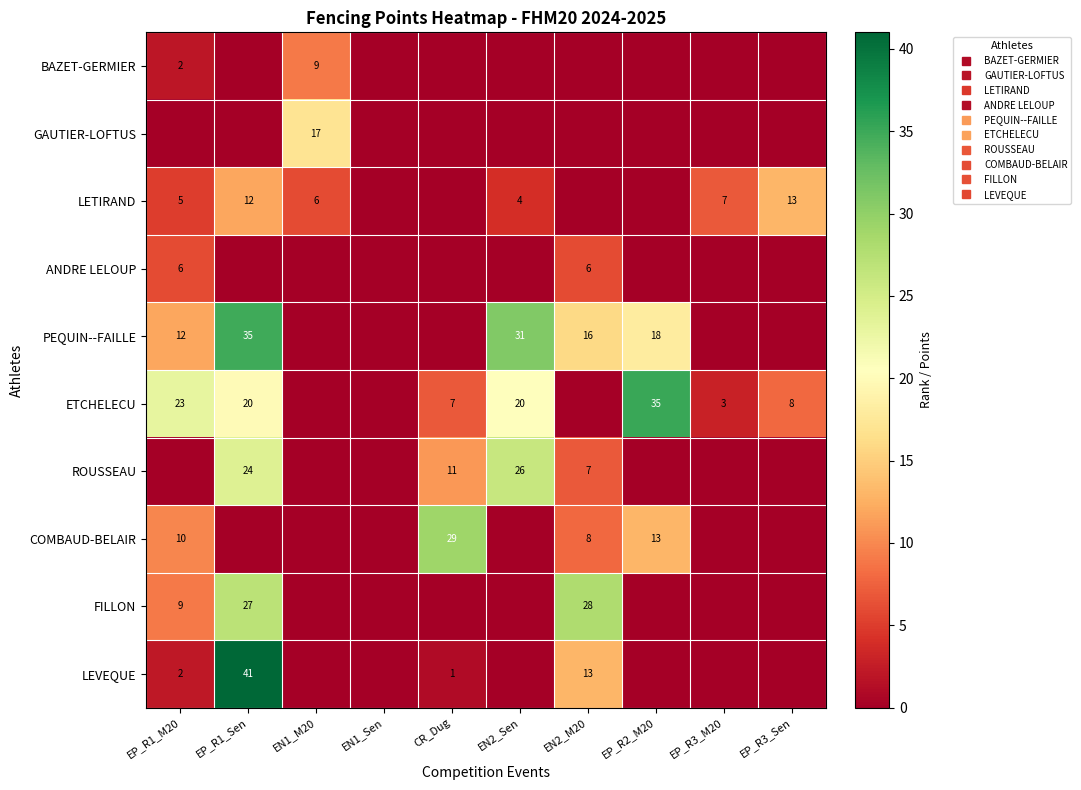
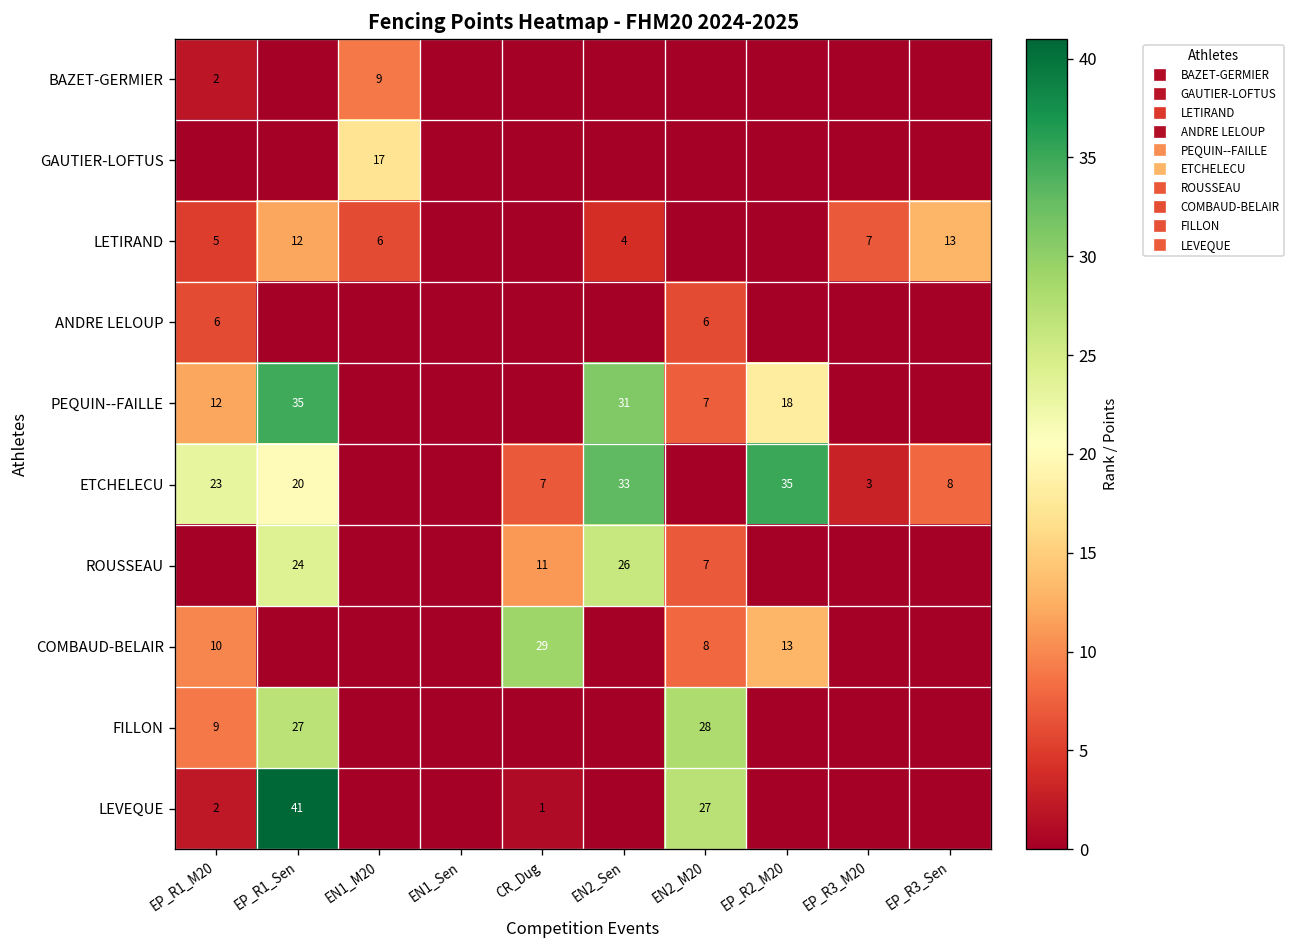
  {
    "BAZET-GERMIER": {
      "EP_R1_M20": 2,
      "EN1_M20": 9
    },
    "GAUTIER-LOFTUS": {
      "EN1_M20": 17
    },
    "LETIRAND": {
      "EP_R1_M20": 5,
      "EP_R1_Sen": 12,
      "EN1_M20": 6,
      "EN2_Sen": 4,
      "EP_R3_M20": 7,
      "EP_R3_Sen": 13
    },
    "ANDRE LELOUP": {
      "EP_R1_M20": 6,
      "EN2_M20": 6
    },
    "PEQUIN--FAILLE": {
      "EP_R1_M20": 12,
      "EP_R1_Sen": 35,
      "EN2_Sen": 31,
-     "EN2_M20": 16,
+     "EN2_M20": 7,
      "EP_R2_M20": 18
    },
    "ETCHELECU": {
      "EP_R1_M20": 23,
      "EP_R1_Sen": 20,
      "CR_Dug": 7,
-     "EN2_Sen": 20,
+     "EN2_Sen": 33,
      "EP_R2_M20": 35,
      "EP_R3_M20": 3,
      "EP_R3_Sen": 8
    },
    "ROUSSEAU": {
      "EP_R1_Sen": 24,
      "CR_Dug": 11,
      "EN2_Sen": 26,
      "EN2_M20": 7
    },
    "COMBAUD-BELAIR": {
      "EP_R1_M20": 10,
      "CR_Dug": 29,
      "EN2_M20": 8,
      "EP_R2_M20": 13
    },
    "FILLON": {
      "EP_R1_M20": 9,
      "EP_R1_Sen": 27,
      "EN2_M20": 28
    },
    "LEVEQUE": {
      "EP_R1_M20": 2,
      "EP_R1_Sen": 41,
      "CR_Dug": 1,
-     "EN2_M20": 13
+     "EN2_M20": 27
    }
  }
